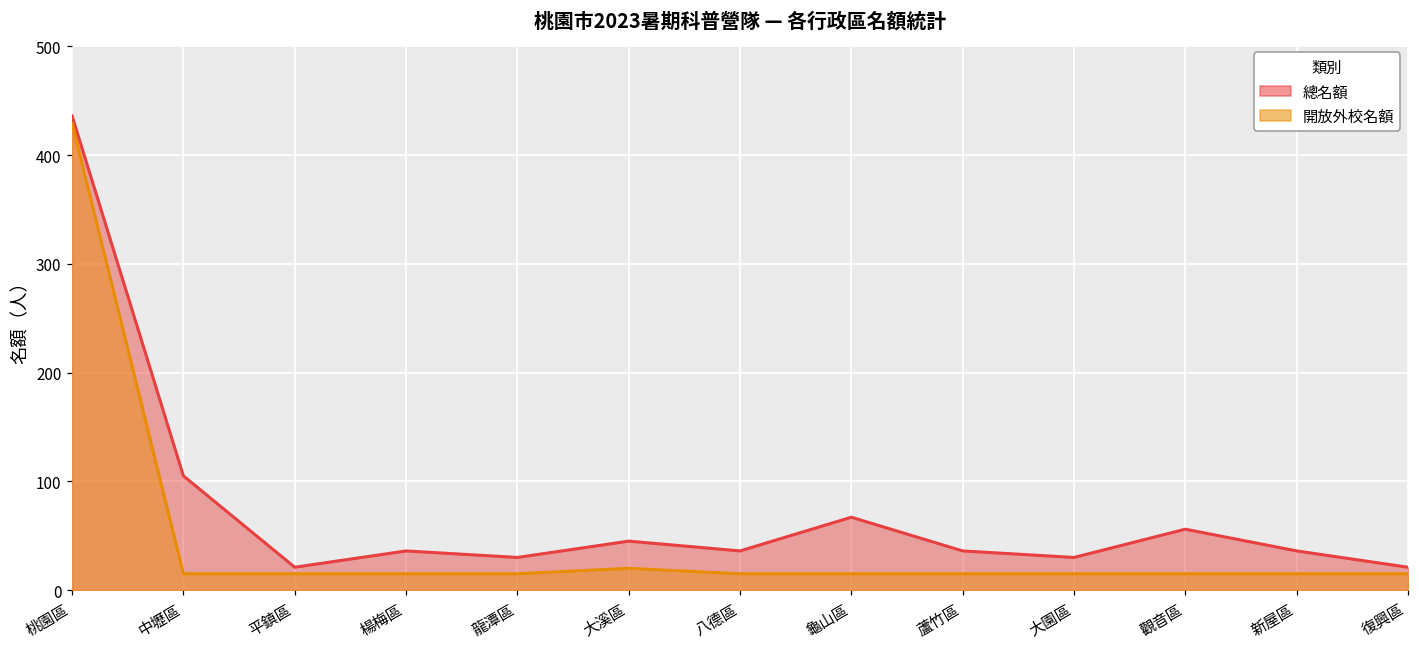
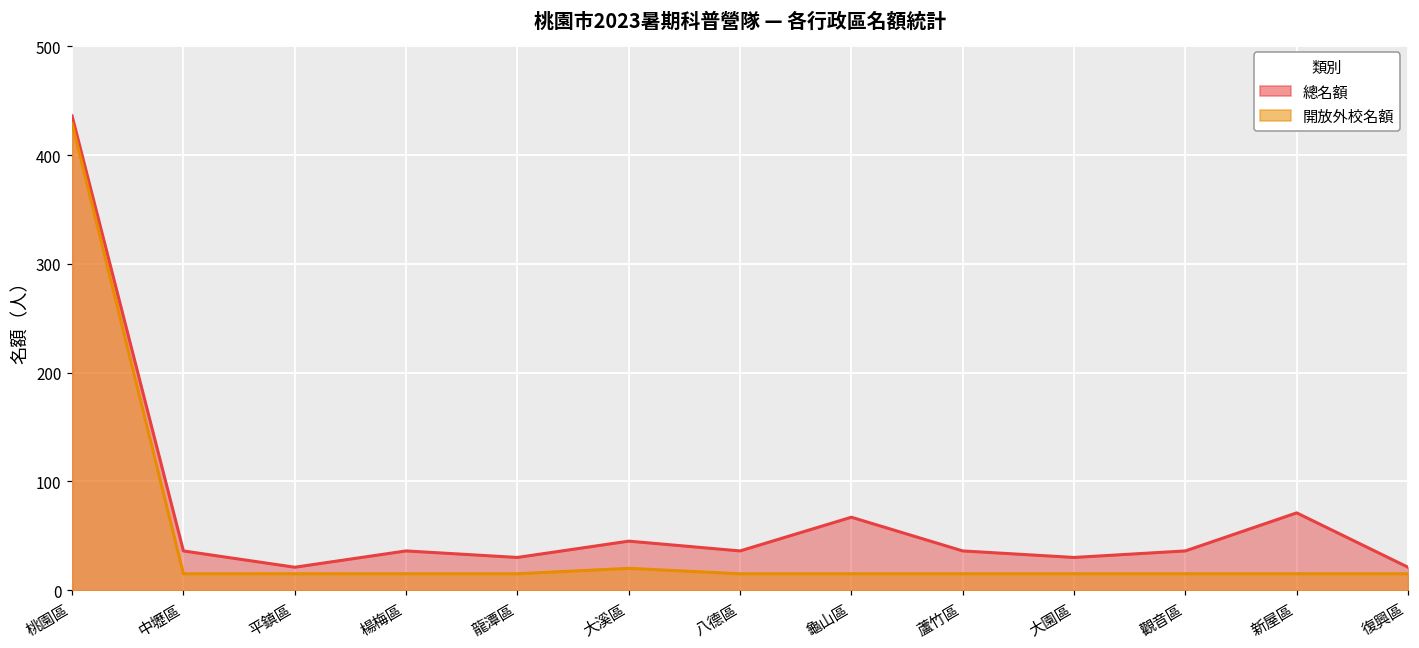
  {
    "總名額": {
      "桃園區": 440,
-     "中壢區": 110,
+     "中壢區": 40,
      "平鎮區": 20,
      "楊梅區": 40,
      "龍潭區": 30,
      "大溪區": 50,
      "八德區": 40,
      "龜山區": 70,
      "蘆竹區": 40,
      "大園區": 30,
-     "觀音區": 60,
-     "新屋區": 40,
+     "觀音區": 40,
+     "新屋區": 70,
      "復興區": 20
    },
    "開放外校名額": {
      "桃園區": 430,
      "中壢區": 20,
      "平鎮區": 20,
      "楊梅區": 20,
      "龍潭區": 20,
      "大溪區": 20,
      "八德區": 20,
      "龜山區": 20,
      "蘆竹區": 20,
      "大園區": 20,
      "觀音區": 20,
      "新屋區": 20,
      "復興區": 20
    }
  }
